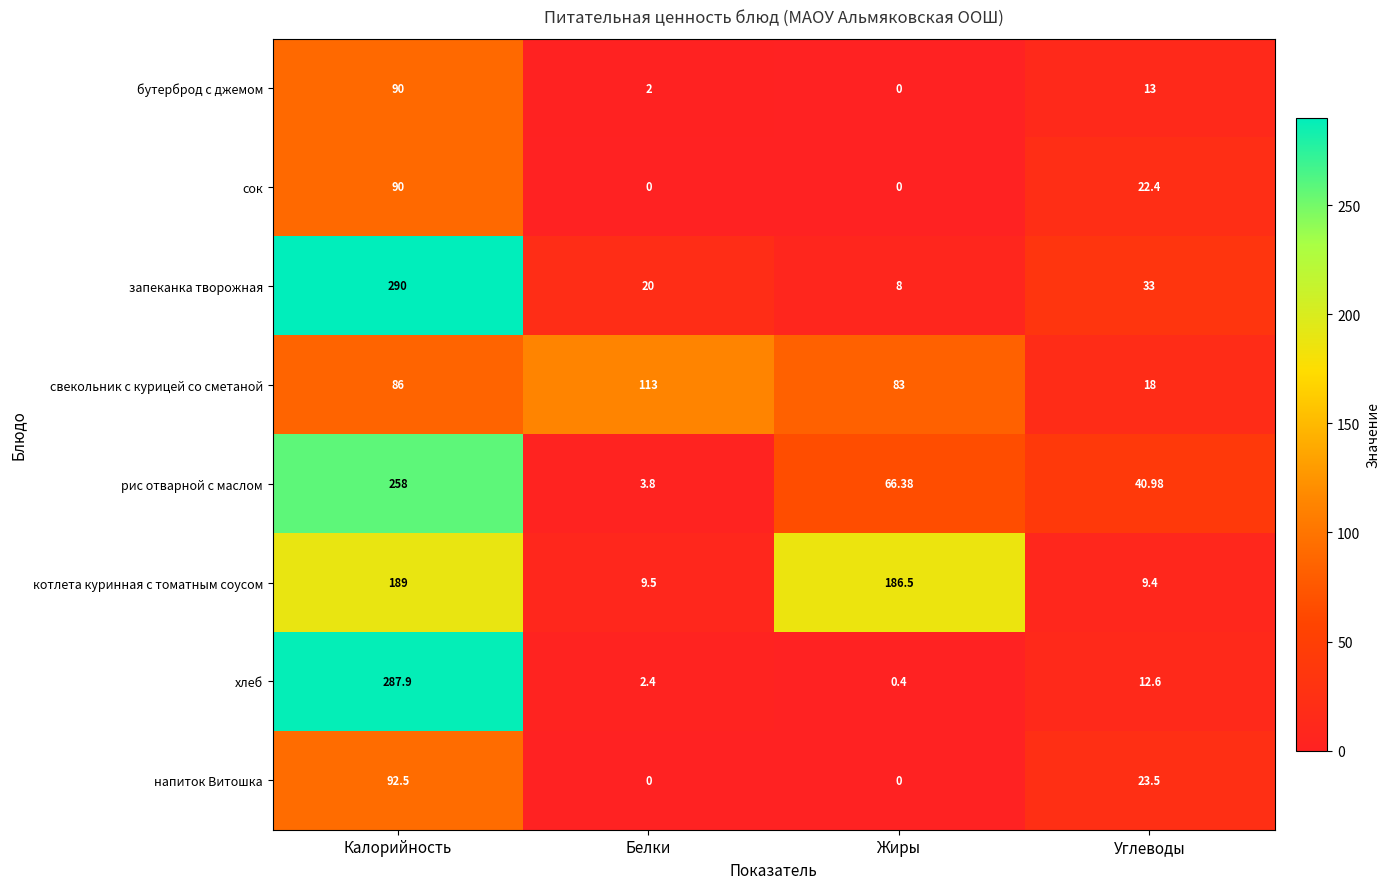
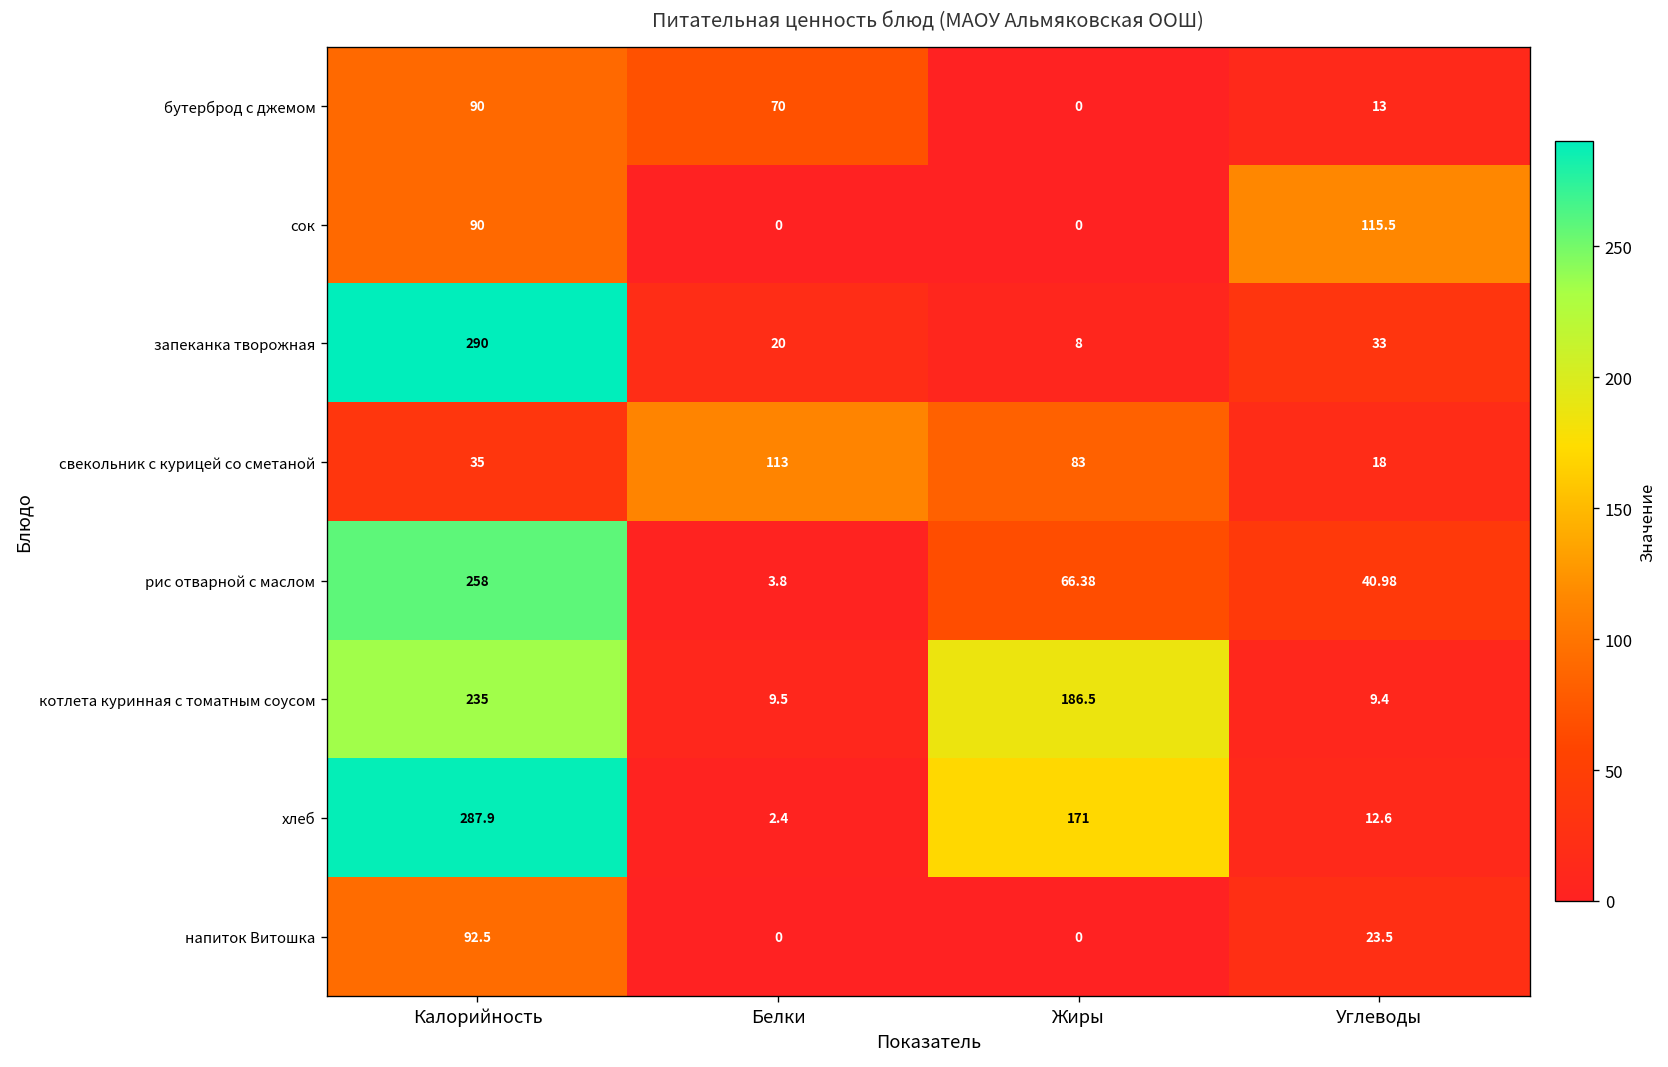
  {
    "бутерброд с джемом": {
      "Калорийность": 90,
-     "Белки": 2,
+     "Белки": 70,
      "Жиры": 0,
      "Углеводы": 13
    },
    "сок": {
      "Калорийность": 90,
      "Белки": 0,
      "Жиры": 0,
-     "Углеводы": 22.4
+     "Углеводы": 115.5
    },
    "запеканка творожная": {
      "Калорийность": 290,
      "Белки": 20,
      "Жиры": 8,
      "Углеводы": 33
    },
    "свекольник с курицей со сметаной": {
-     "Калорийность": 86,
+     "Калорийность": 35,
      "Белки": 113,
      "Жиры": 83,
      "Углеводы": 18
    },
    "рис отварной с маслом": {
      "Калорийность": 258,
      "Белки": 3.8,
      "Жиры": 66.38,
      "Углеводы": 40.98
    },
    "котлета куринная с томатным соусом": {
-     "Калорийность": 189,
+     "Калорийность": 235,
      "Белки": 9.5,
      "Жиры": 186.5,
      "Углеводы": 9.4
    },
    "хлеб": {
      "Калорийность": 287.9,
      "Белки": 2.4,
-     "Жиры": 0.4,
+     "Жиры": 171,
      "Углеводы": 12.6
    },
    "напиток Витошка": {
      "Калорийность": 92.5,
      "Белки": 0,
      "Жиры": 0,
      "Углеводы": 23.5
    }
  }
